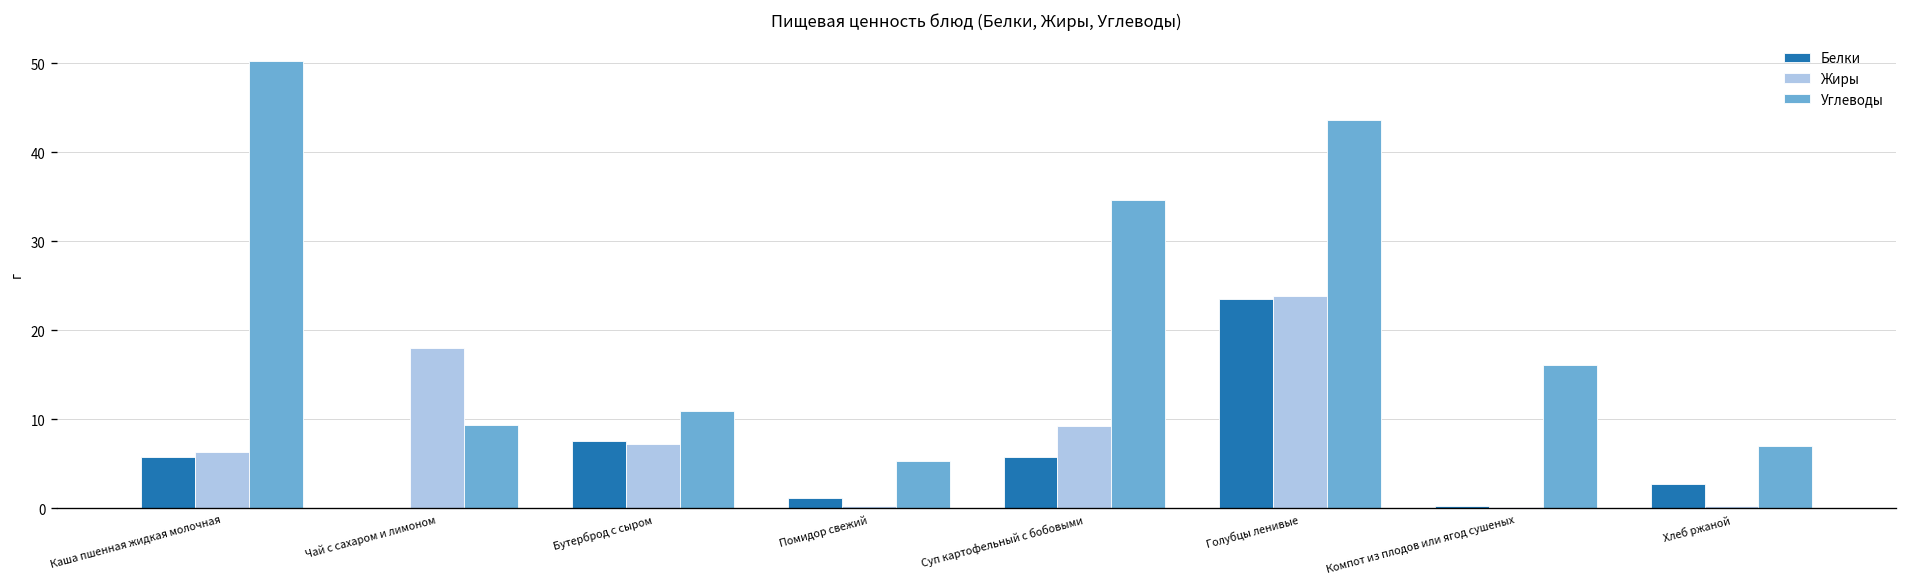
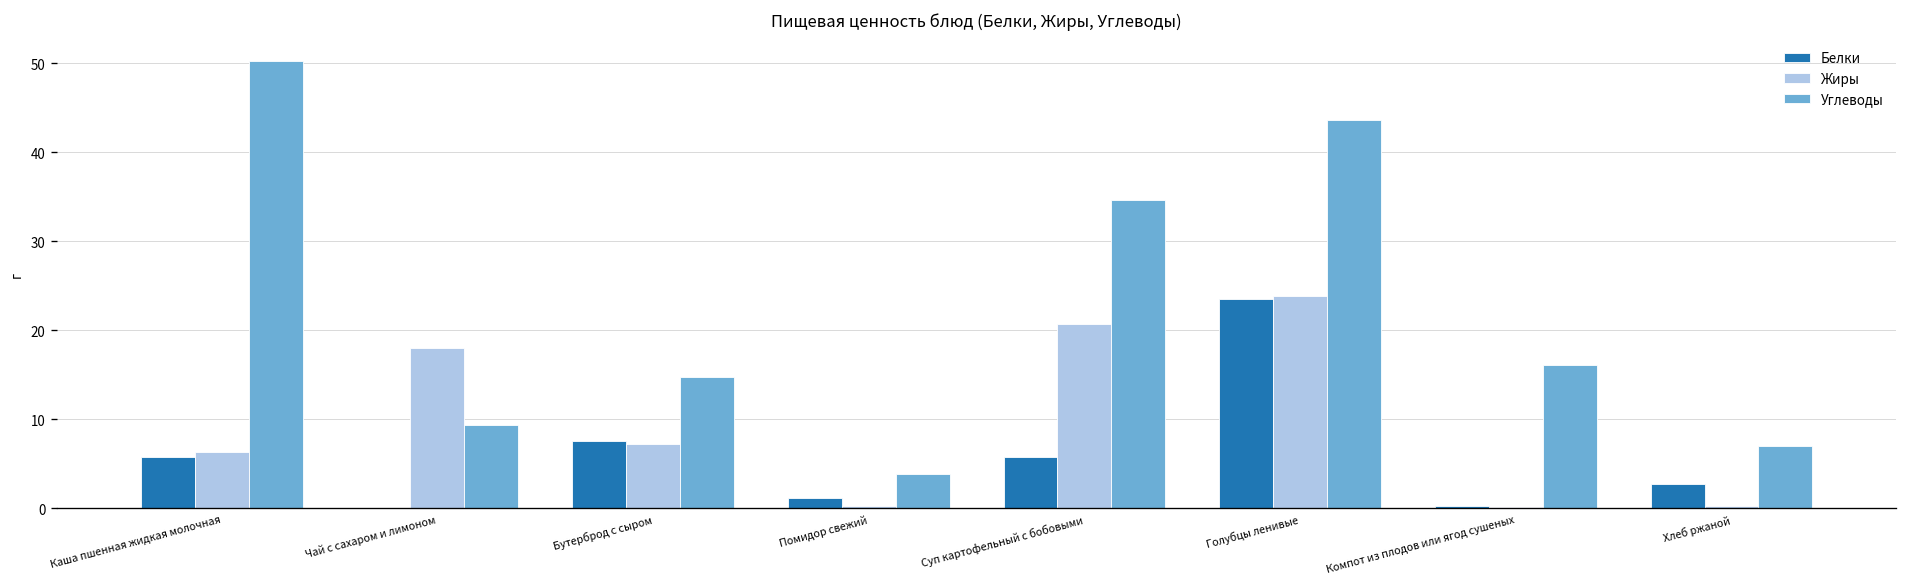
  {
    "Белки": {
      "Каша пшенная жидкая молочная": 6,
      "Чай с сахаром и лимоном": 0,
      "Бутерброд с сыром": 8,
      "Помидор свежий": 1,
      "Суп картофельный с бобовыми": 6,
      "Голубцы ленивые": 24,
      "Хлеб ржаной": 3
    },
    "Жиры": {
      "Каша пшенная жидкая молочная": 6,
      "Чай с сахаром и лимоном": 18,
      "Бутерброд с сыром": 7,
-     "Суп картофельный с бобовыми": 9,
+     "Суп картофельный с бобовыми": 21,
      "Голубцы ленивые": 24
    },
    "Углеводы": {
      "Каша пшенная жидкая молочная": 50,
      "Чай с сахаром и лимоном": 9,
-     "Бутерброд с сыром": 11,
-     "Помидор свежий": 5,
+     "Бутерброд с сыром": 15,
+     "Помидор свежий": 4,
      "Суп картофельный с бобовыми": 35,
      "Голубцы ленивые": 44,
      "Компот из плодов или ягод сушеных": 16,
      "Хлеб ржаной": 7
    }
  }
